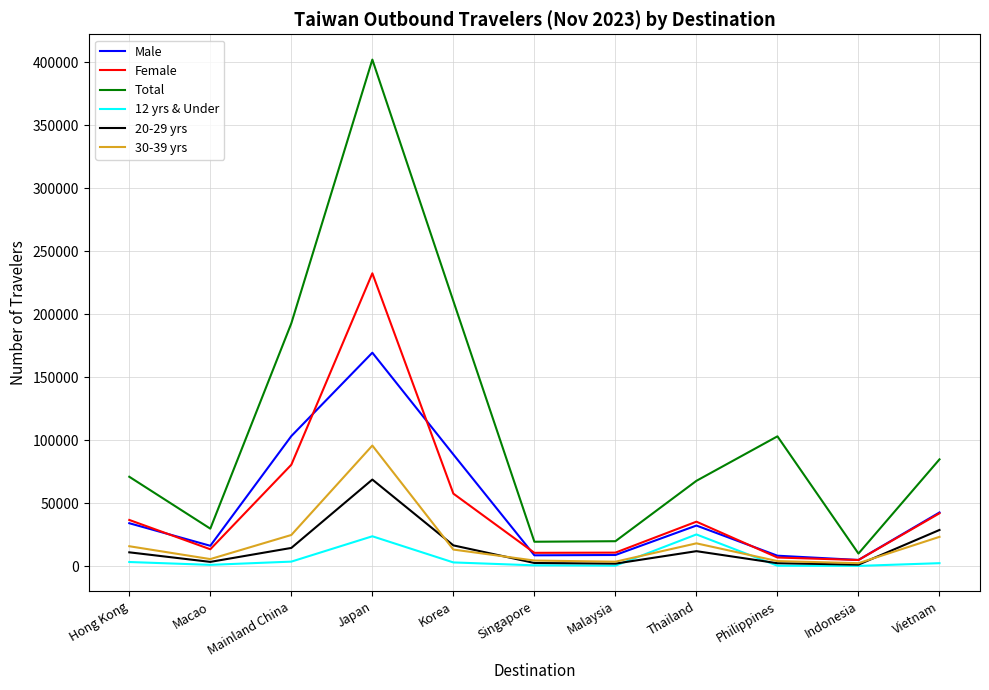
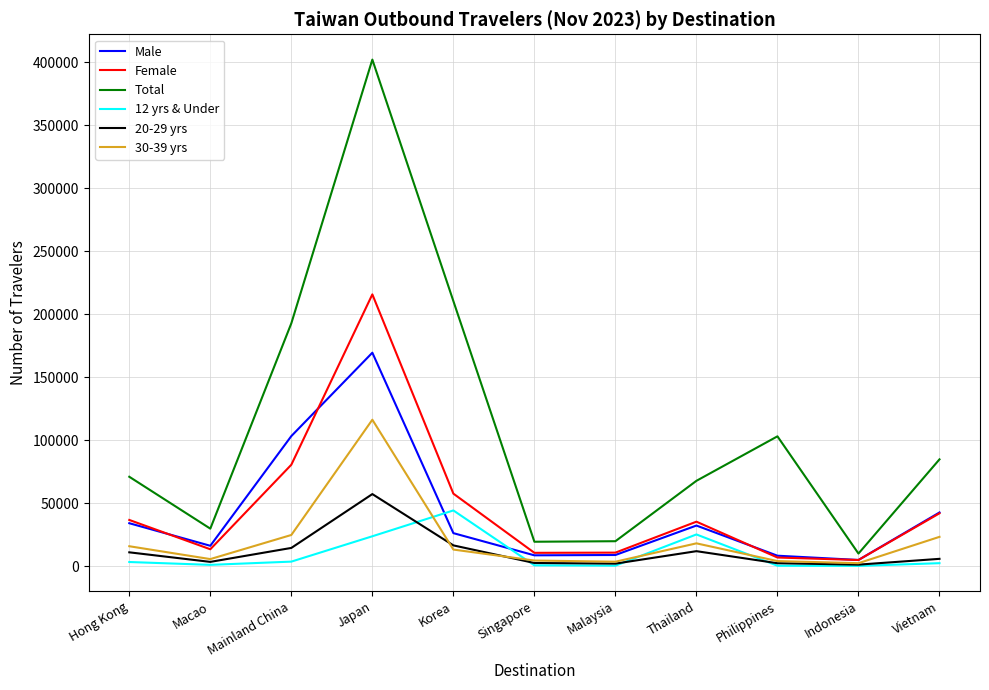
  {
    "Male": {
      "Hong Kong": 34000,
      "Macao": 16000,
      "Mainland China": 103000,
      "Japan": 170000,
-     "Korea": 89000,
+     "Korea": 26000,
      "Thailand": 32000
    },
    "Female": {
      "Hong Kong": 37000,
      "Macao": 14000,
      "Mainland China": 81000,
-     "Japan": 233000,
+     "Japan": 216000,
      "Korea": 58000,
      "Thailand": 35000
    },
    "Total": {
      "Hong Kong": 71000,
      "Macao": 30000,
      "Mainland China": 193000,
      "Japan": 402000,
      "Korea": 211000,
      "Singapore": 20000,
      "Malaysia": 20000,
      "Thailand": 68000,
      "Philippines": 103000,
      "Indonesia": 10000,
      "Vietnam": 85000
    },
    "12 yrs & Under": {
      "Hong Kong": 3000,
      "Macao": 1000,
      "Mainland China": 4000,
      "Japan": 24000,
-     "Korea": 3000,
+     "Korea": 44000,
      "Thailand": 25000,
      "Vietnam": 3000
    },
    "20-29 yrs": {
      "Hong Kong": 11000,
      "Macao": 4000,
      "Mainland China": 15000,
-     "Japan": 69000,
+     "Japan": 57000,
      "Korea": 17000,
      "Thailand": 12000,
-     "Vietnam": 29000
+     "Vietnam": 6000
    },
    "30-39 yrs": {
      "Hong Kong": 16000,
      "Macao": 6000,
      "Mainland China": 25000,
-     "Japan": 96000,
+     "Japan": 116000,
      "Korea": 13000,
      "Thailand": 18000,
      "Vietnam": 23000
    }
  }
